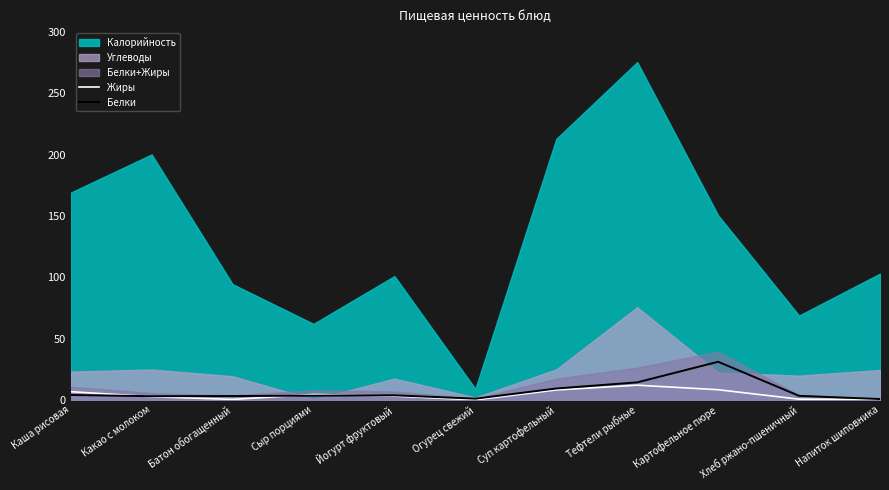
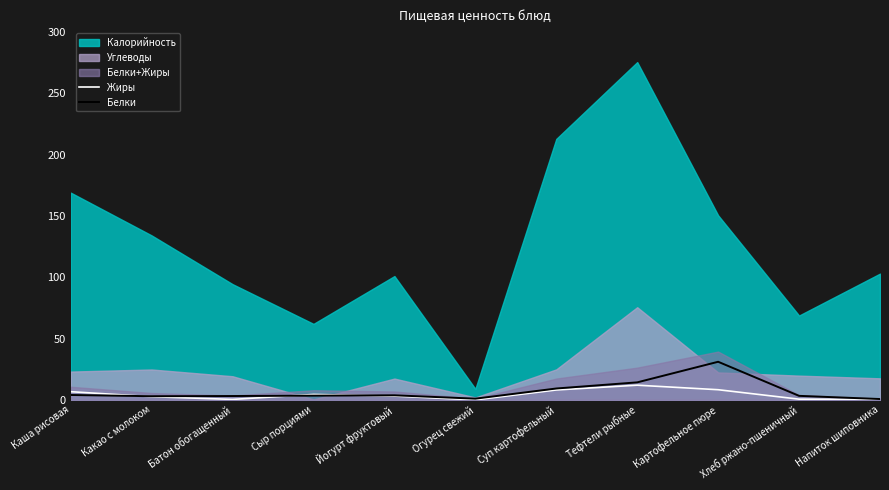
  {
    "Жиры": {
      "Каша рисовая": 7,
      "Батон обогащенный": 0,
      "Тефтели рыбные": 12,
      "Картофельное пюре": 8,
      "Хлеб ржано-пшеничный": 1
    },
    "Калорийность": {
      "Каша рисовая": 169,
-     "Какао с молоком": 200,
+     "Какао с молоком": 134,
      "Батон обогащенный": 94,
      "Сыр порциями": 62,
      "Йогурт фруктовый": 101,
      "Огурец свежий": 9,
      "Суп картофельный": 213,
      "Тефтели рыбные": 276,
      "Картофельное пюре": 151,
      "Хлеб ржано-пшеничный": 69,
      "Напиток шиповника": 103
    },
    "Белки": {
      "Каша рисовая": 4,
      "Тефтели рыбные": 14,
      "Картофельное пюре": 31
    },
    "Углеводы": {
      "Каша рисовая": 23,
      "Какао с молоком": 25,
      "Батон обогащенный": 19,
      "Йогурт фруктовый": 17,
      "Суп картофельный": 25,
      "Тефтели рыбные": 76,
      "Картофельное пюре": 22,
      "Хлеб ржано-пшеничный": 20,
-     "Напиток шиповника": 24
+     "Напиток шиповника": 18
    },
    "Белки+Жиры": {
      "Каша рисовая": 11,
      "Какао с молоком": 6,
      "Сыр порциями": 8,
      "Йогурт фруктовый": 7,
      "Суп картофельный": 17,
      "Тефтели рыбные": 26,
      "Картофельное пюре": 39
    }
  }
